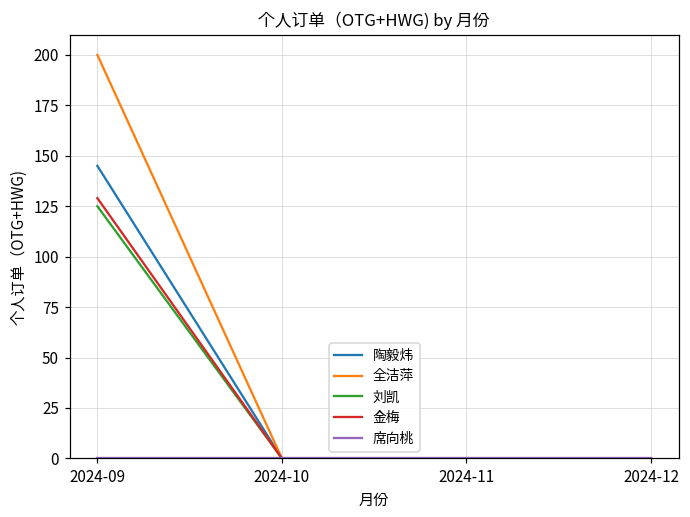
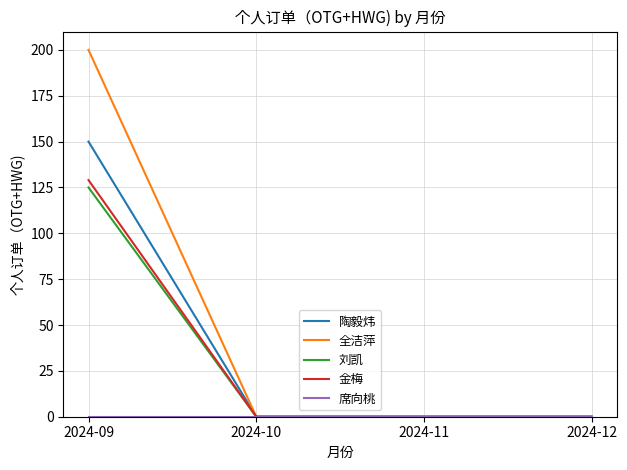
  {
    "陶毅炜": {
-     "2024-09": 145
+     "2024-09": 150
    },
    "全洁萍": {
      "2024-09": 200
    },
    "刘凯": {
      "2024-09": 125
    },
    "金梅": {
      "2024-09": 129
    },
    "席向桃": {
      "2024-09": 0
    }
  }
